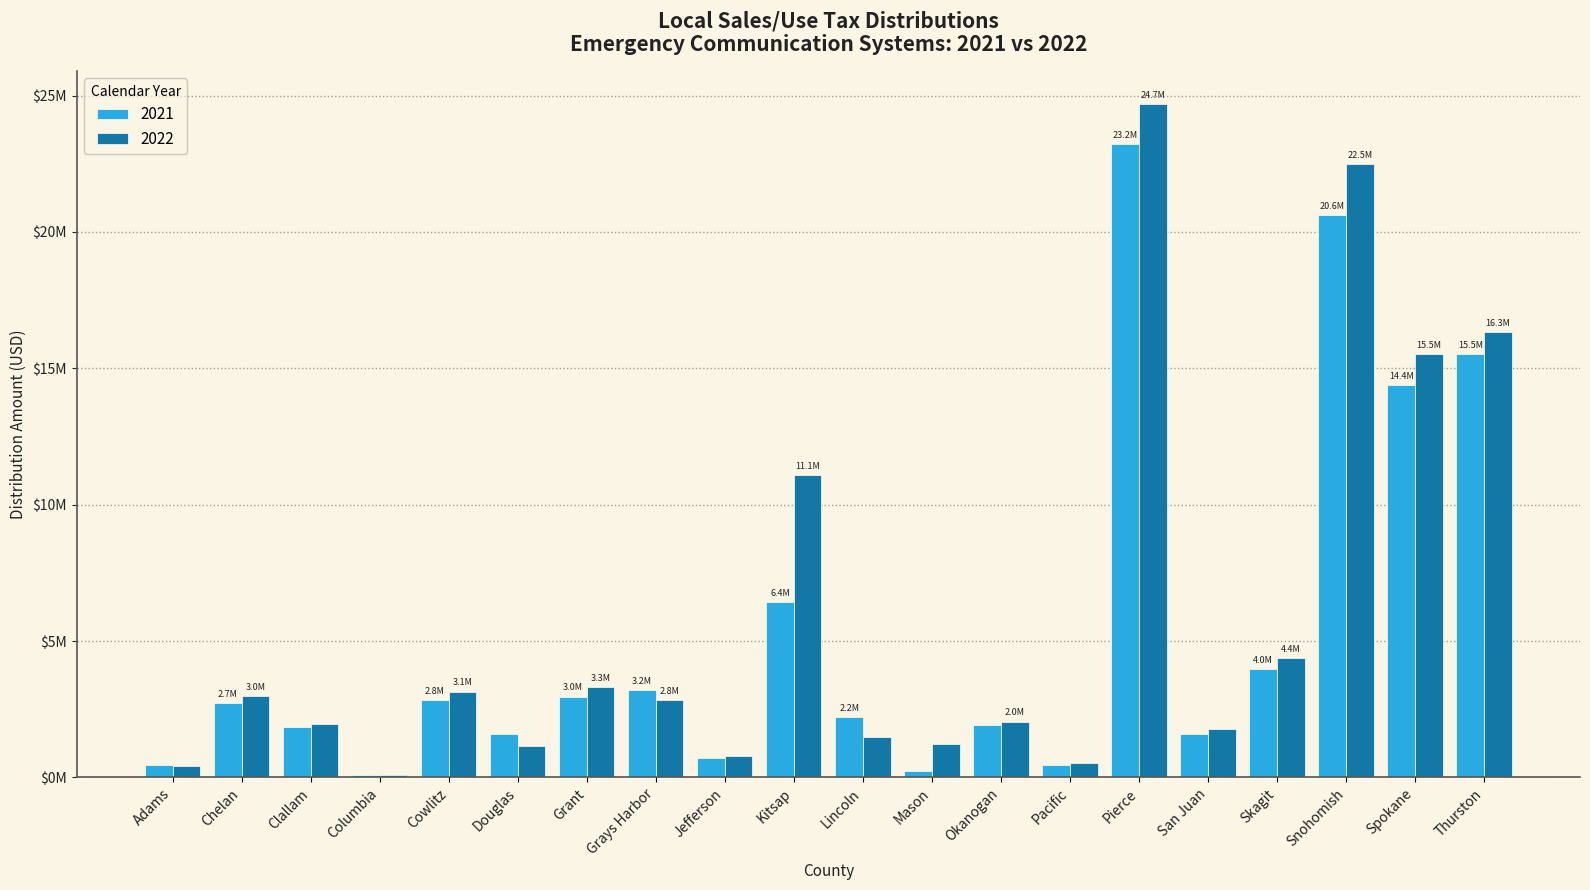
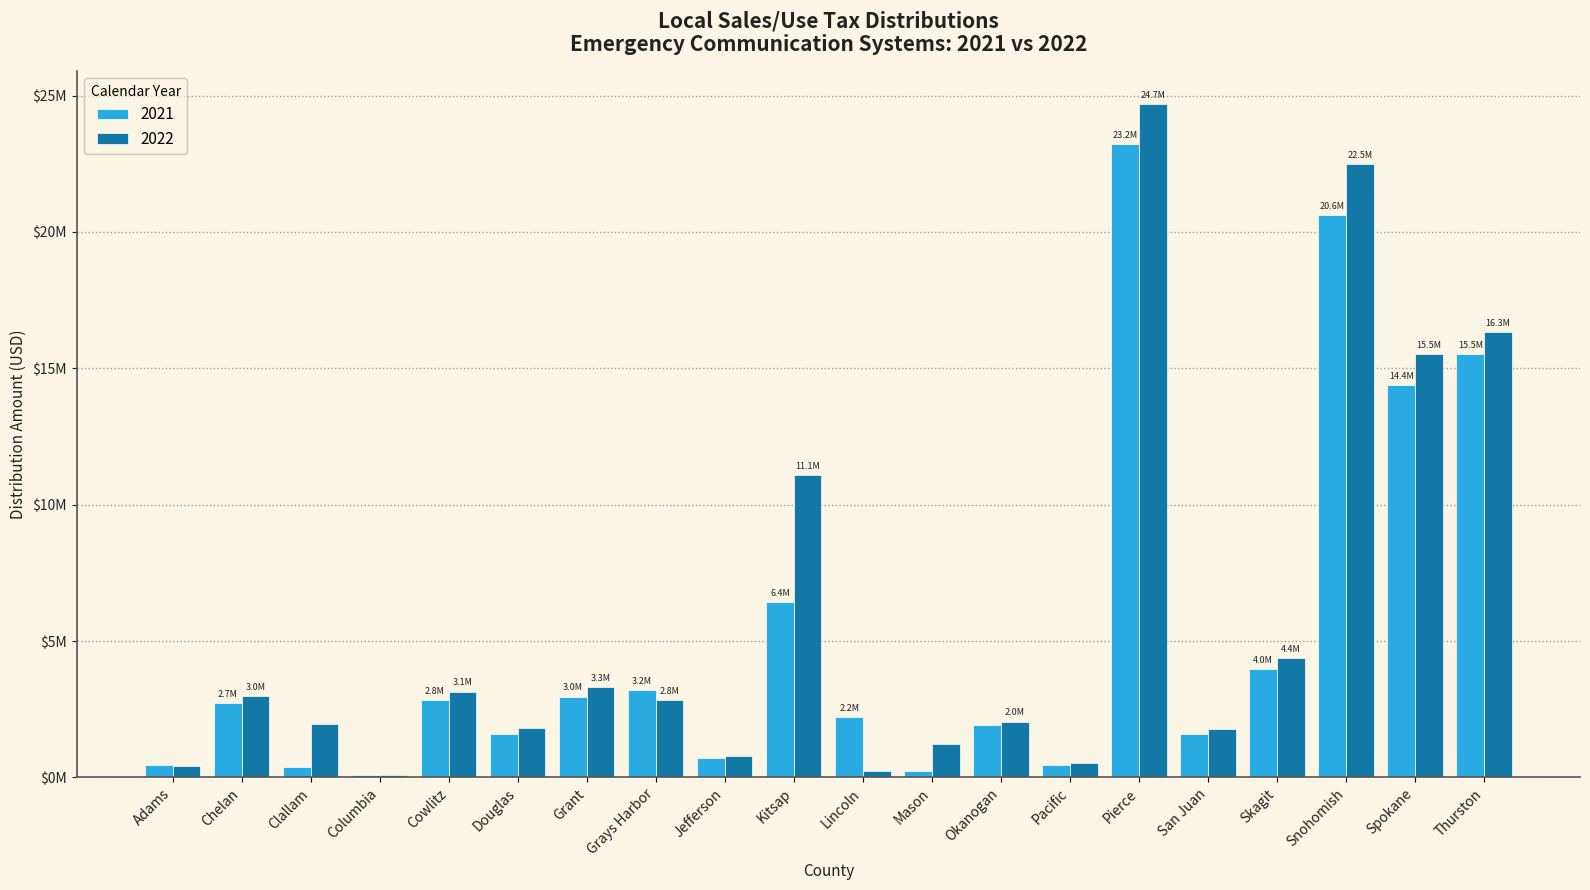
  {
    "2021": {
      "Adams": "$500000",
-     "Clallam": "$1800000",
+     "Clallam": "$400000",
      "Columbia": "$100000",
      "Douglas": "$1600000",
      "Jefferson": "$700000",
      "Mason": "$200000",
      "Okanogan": "$1900000",
      "Pacific": "$500000",
      "San Juan": "$1600000"
    },
    "2022": {
      "Adams": "$400000",
      "Clallam": "$2000000",
      "Columbia": "$100000",
-     "Douglas": "$1200000",
+     "Douglas": "$1800000",
      "Jefferson": "$800000",
-     "Lincoln": "$1500000",
+     "Lincoln": "$200000",
      "Mason": "$1200000",
      "Pacific": "$500000",
      "San Juan": "$1800000"
    }
  }
